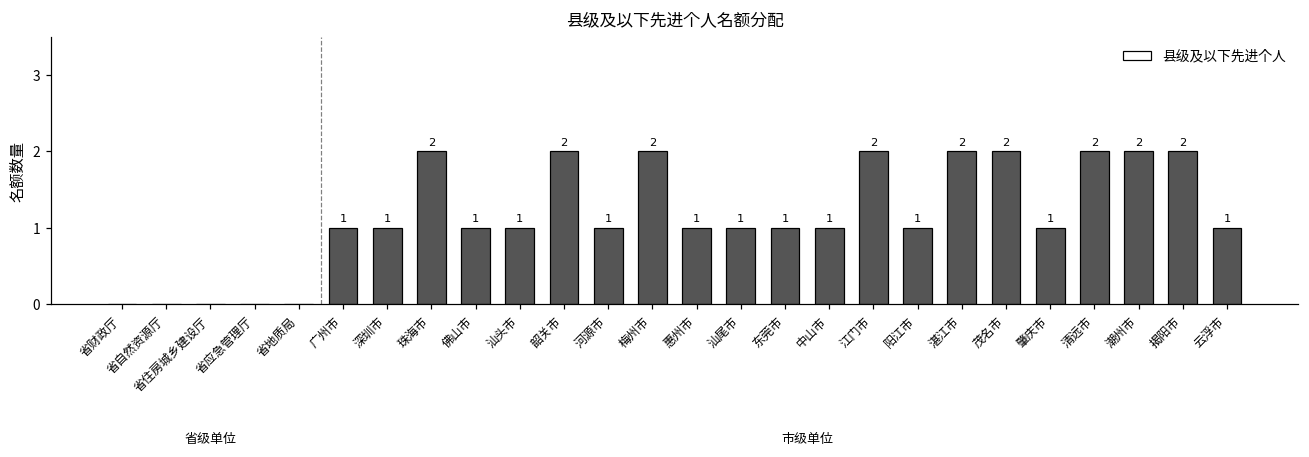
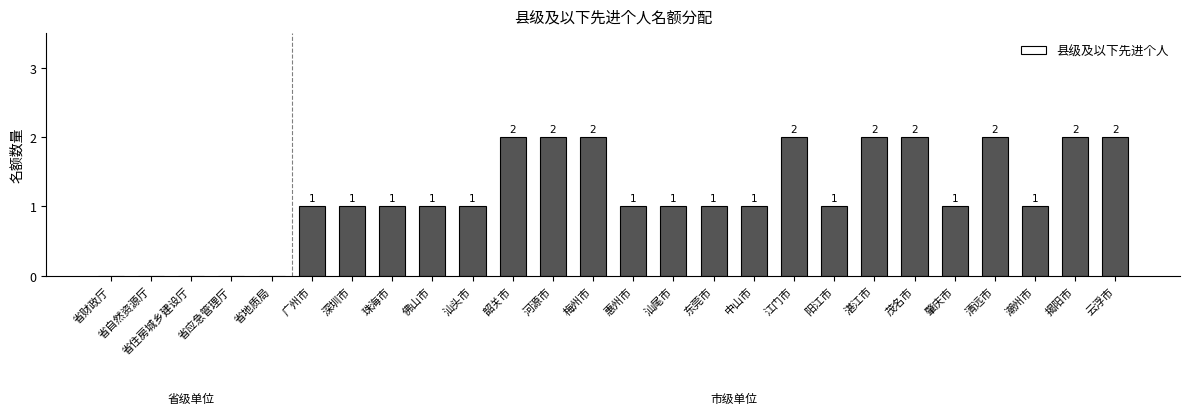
  {
    "广州市": 1,
    "深圳市": 1,
-   "珠海市": 2,
+   "珠海市": 1,
    "佛山市": 1,
    "汕头市": 1,
    "韶关市": 2,
-   "河源市": 1,
+   "河源市": 2,
    "梅州市": 2,
    "惠州市": 1,
    "汕尾市": 1,
    "东莞市": 1,
    "中山市": 1,
    "江门市": 2,
    "阳江市": 1,
    "湛江市": 2,
    "茂名市": 2,
    "肇庆市": 1,
    "清远市": 2,
-   "潮州市": 2,
+   "潮州市": 1,
    "揭阳市": 2,
-   "云浮市": 1
+   "云浮市": 2
  }
